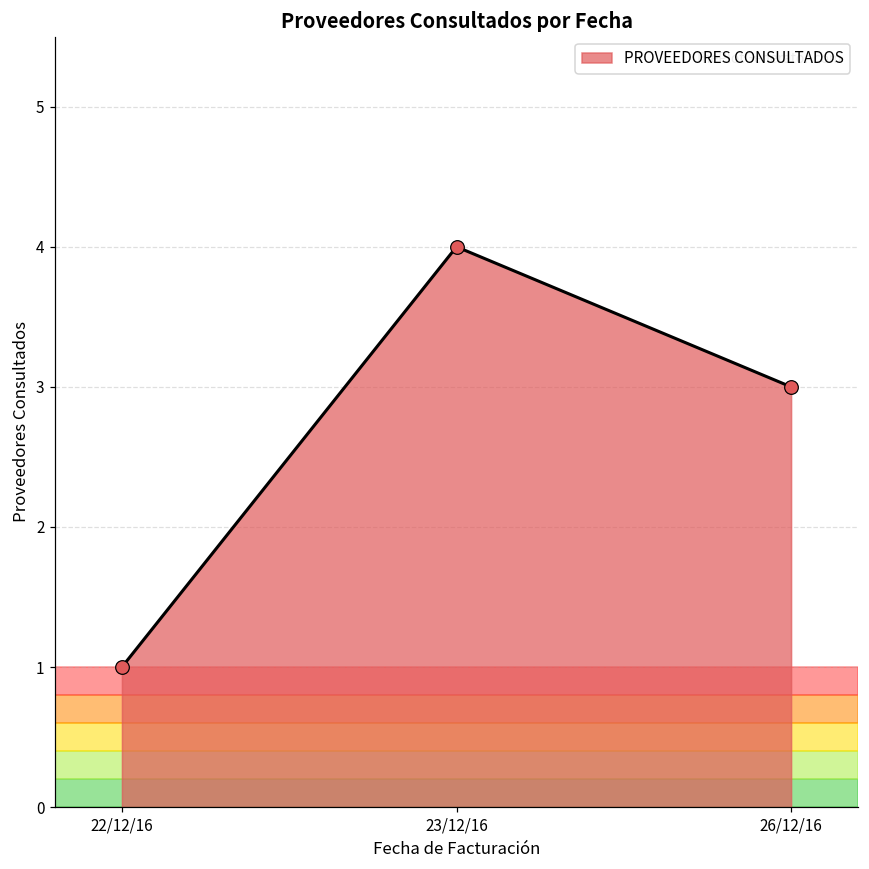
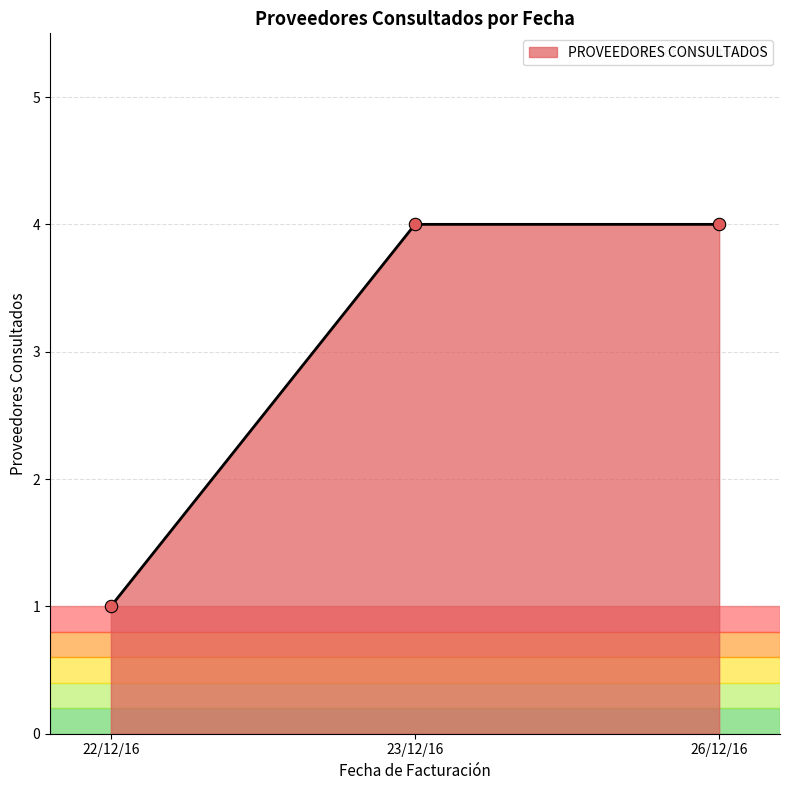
  {
    "22/12/16": 1,
    "23/12/16": 4,
-   "26/12/16": 3
+   "26/12/16": 4
  }
